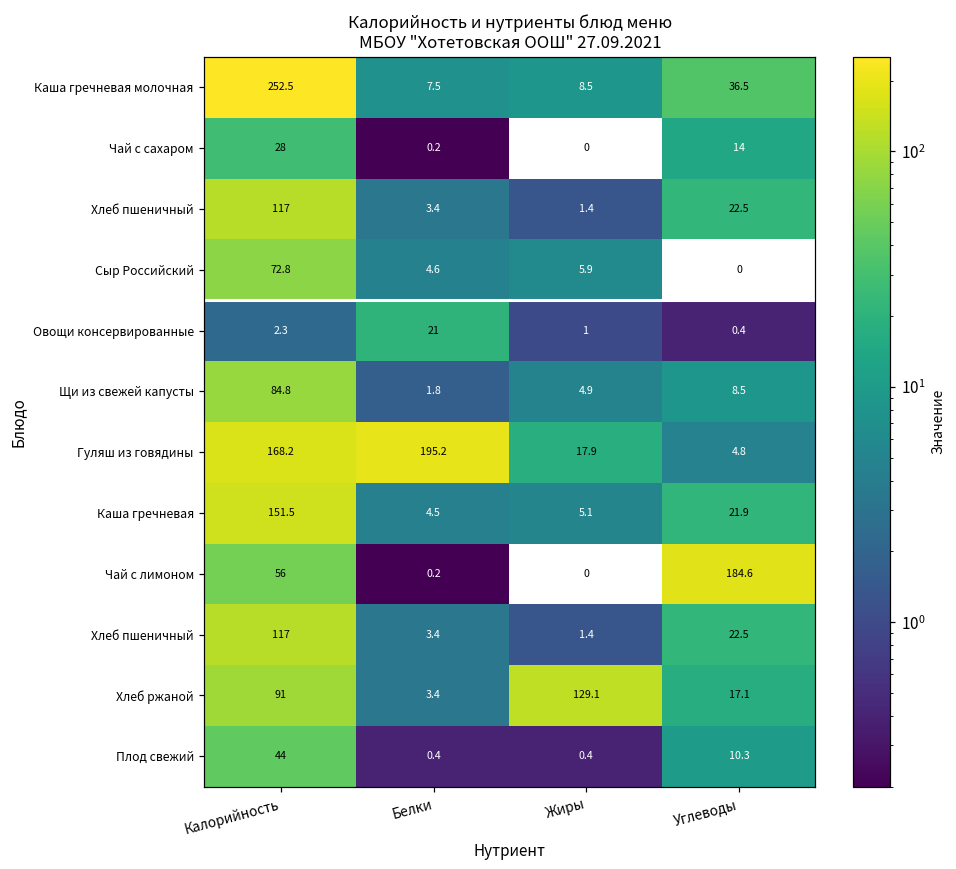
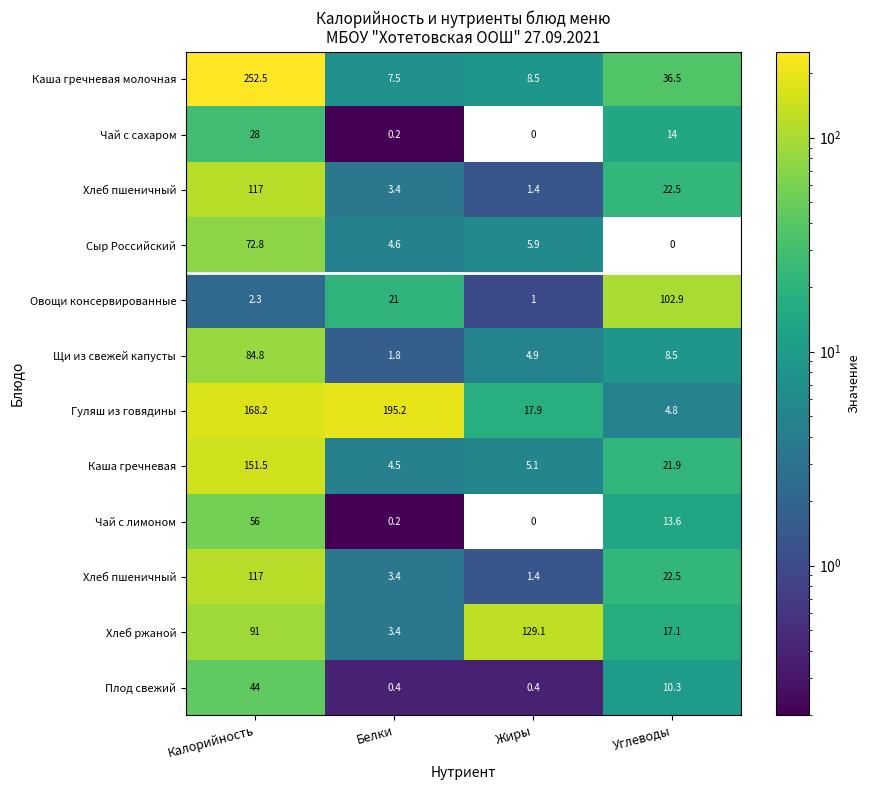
  {
    "Каша гречневая молочная": {
      "Калорийность": 252.5,
      "Белки": 7.5,
      "Жиры": 8.5,
      "Углеводы": 36.5
    },
    "Чай с сахаром": {
      "Калорийность": 28,
      "Белки": 0.2,
      "Жиры": 0,
      "Углеводы": 14
    },
    "Сыр Российский": {
      "Калорийность": 72.8,
      "Белки": 4.6,
      "Жиры": 5.9,
      "Углеводы": 0
    },
    "Овощи консервированные": {
      "Калорийность": 2.3,
      "Белки": 21,
      "Жиры": 1,
-     "Углеводы": 0.4
+     "Углеводы": 102.9
    },
    "Щи из свежей капусты": {
      "Калорийность": 84.8,
      "Белки": 1.8,
      "Жиры": 4.9,
      "Углеводы": 8.5
    },
    "Гуляш из говядины": {
      "Калорийность": 168.2,
      "Белки": 195.2,
      "Жиры": 17.9,
      "Углеводы": 4.8
    },
    "Каша гречневая": {
      "Калорийность": 151.5,
      "Белки": 4.5,
      "Жиры": 5.1,
      "Углеводы": 21.9
    },
    "Чай с лимоном": {
      "Калорийность": 56,
      "Белки": 0.2,
      "Жиры": 0,
-     "Углеводы": 184.6
+     "Углеводы": 13.6
    },
    "Хлеб ржаной": {
      "Калорийность": 91,
      "Белки": 3.4,
      "Жиры": 129.1,
      "Углеводы": 17.1
    },
    "Плод свежий": {
      "Калорийность": 44,
      "Белки": 0.4,
      "Жиры": 0.4,
      "Углеводы": 10.3
    }
  }
